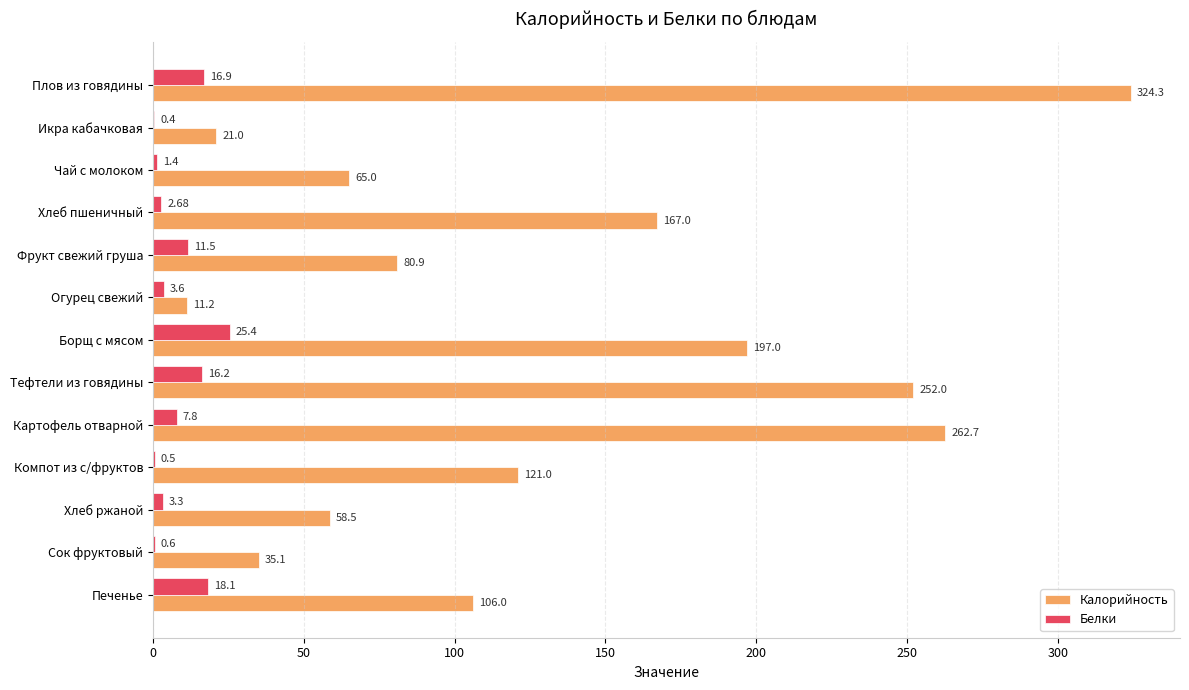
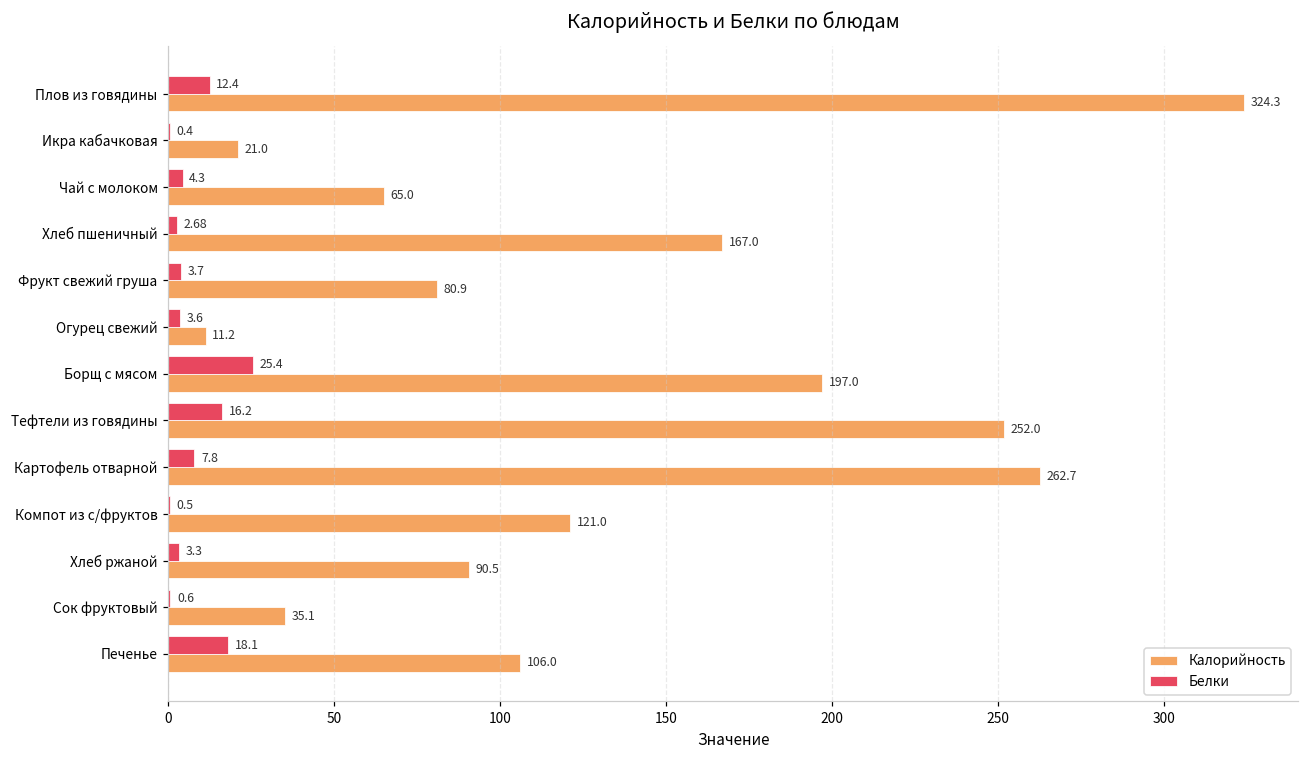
  {
    "Калорийность": {
      "Плов из говядины": 324.3,
      "Икра кабачковая": 21.0,
      "Чай с молоком": 65.0,
      "Хлеб пшеничный": 167.0,
      "Фрукт свежий груша": 80.9,
      "Огурец свежий": 11.2,
      "Борщ с мясом": 197.0,
      "Тефтели из говядины": 252.0,
      "Картофель отварной": 262.7,
      "Компот из с/фруктов": 121.0,
-     "Хлеб ржаной": 58.5,
+     "Хлеб ржаной": 90.5,
      "Сок фруктовый": 35.1,
      "Печенье": 106.0
    },
    "Белки": {
-     "Плов из говядины": 16.9,
+     "Плов из говядины": 12.4,
      "Икра кабачковая": 0.4,
-     "Чай с молоком": 1.4,
+     "Чай с молоком": 4.3,
      "Хлеб пшеничный": 2.68,
-     "Фрукт свежий груша": 11.5,
+     "Фрукт свежий груша": 3.7,
      "Огурец свежий": 3.6,
      "Борщ с мясом": 25.4,
      "Тефтели из говядины": 16.2,
      "Картофель отварной": 7.8,
      "Компот из с/фруктов": 0.5,
      "Хлеб ржаной": 3.3,
      "Сок фруктовый": 0.6,
      "Печенье": 18.1
    }
  }
